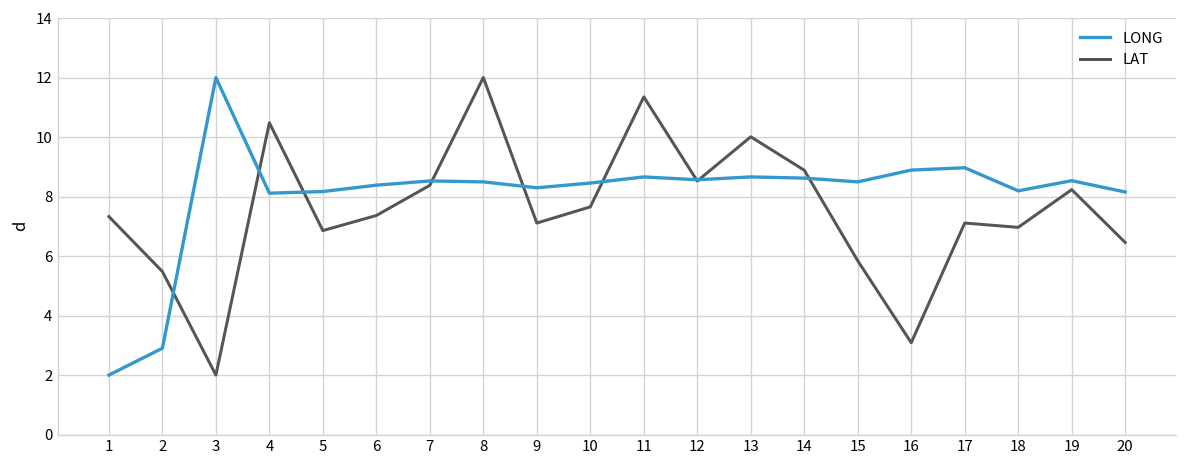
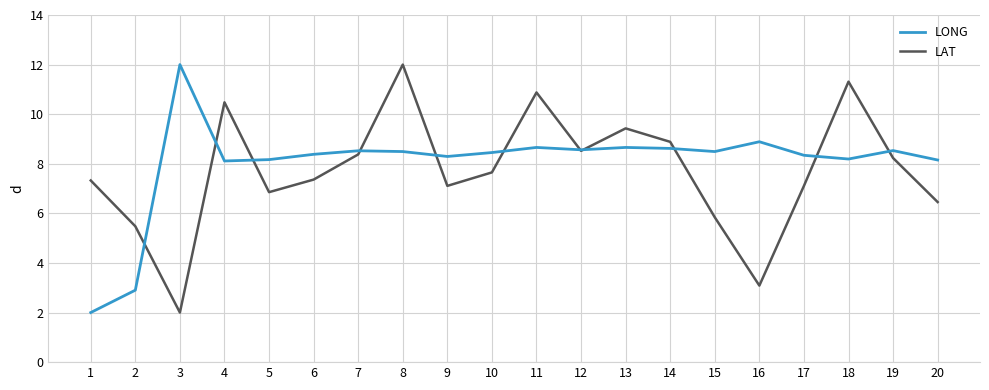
  {
    "LONG": {
      "1": 2.0,
      "2": 2.9,
      "3": 12.0,
      "4": 8.1,
      "5": 8.2,
      "6": 8.4,
      "7": 8.5,
      "8": 8.5,
      "9": 8.3,
      "10": 8.5,
      "11": 8.7,
      "13": 8.7,
      "14": 8.6,
      "15": 8.5,
      "16": 8.9,
-     "17": 9.0,
+     "17": 8.3,
      "18": 8.2,
      "19": 8.5,
      "20": 8.2
    },
    "LAT": {
      "1": 7.3,
      "2": 5.5,
      "3": 2.0,
      "4": 10.5,
      "5": 6.9,
      "6": 7.4,
      "7": 8.4,
      "8": 12.0,
      "9": 7.1,
      "10": 7.7,
-     "11": 11.3,
-     "13": 10.0,
+     "11": 10.9,
+     "13": 9.4,
      "14": 8.9,
      "15": 5.8,
      "16": 3.1,
      "17": 7.1,
-     "18": 7.0,
+     "18": 11.3,
      "19": 8.2,
      "20": 6.5
    }
  }
